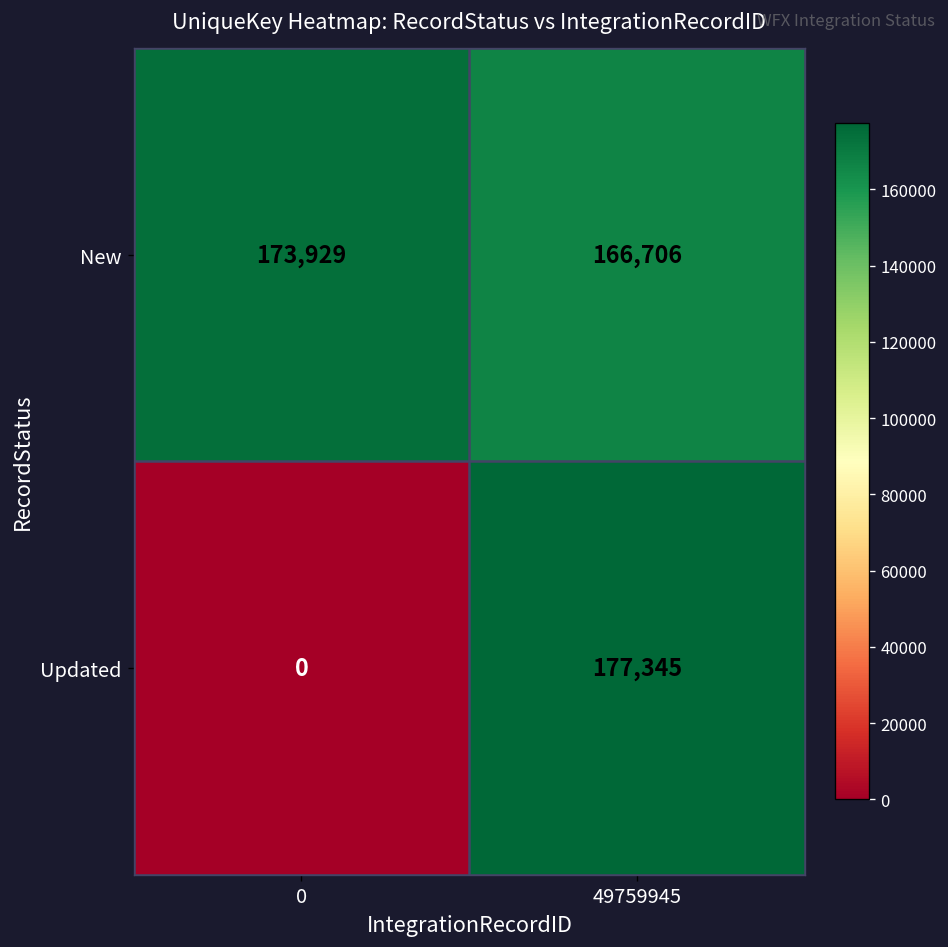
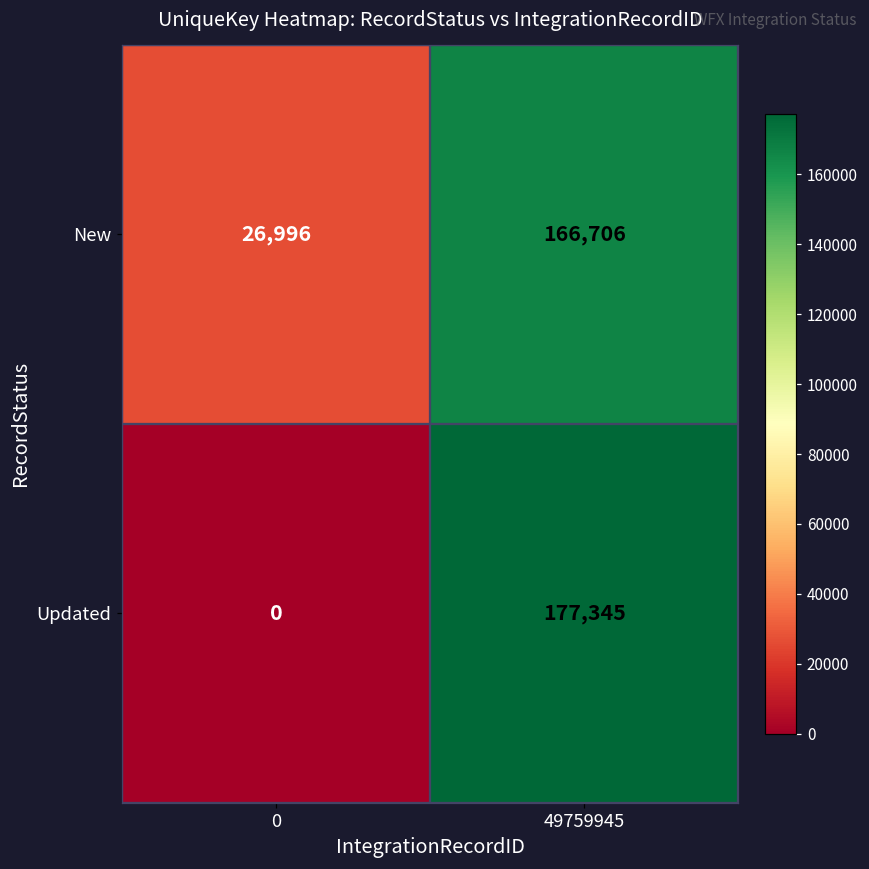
  {
    "New": {
-     "0": "173,929",
+     "0": "26,996",
      "49759945": "166,706"
    },
    "Updated": {
      "0": "0",
      "49759945": "177,345"
    }
  }
